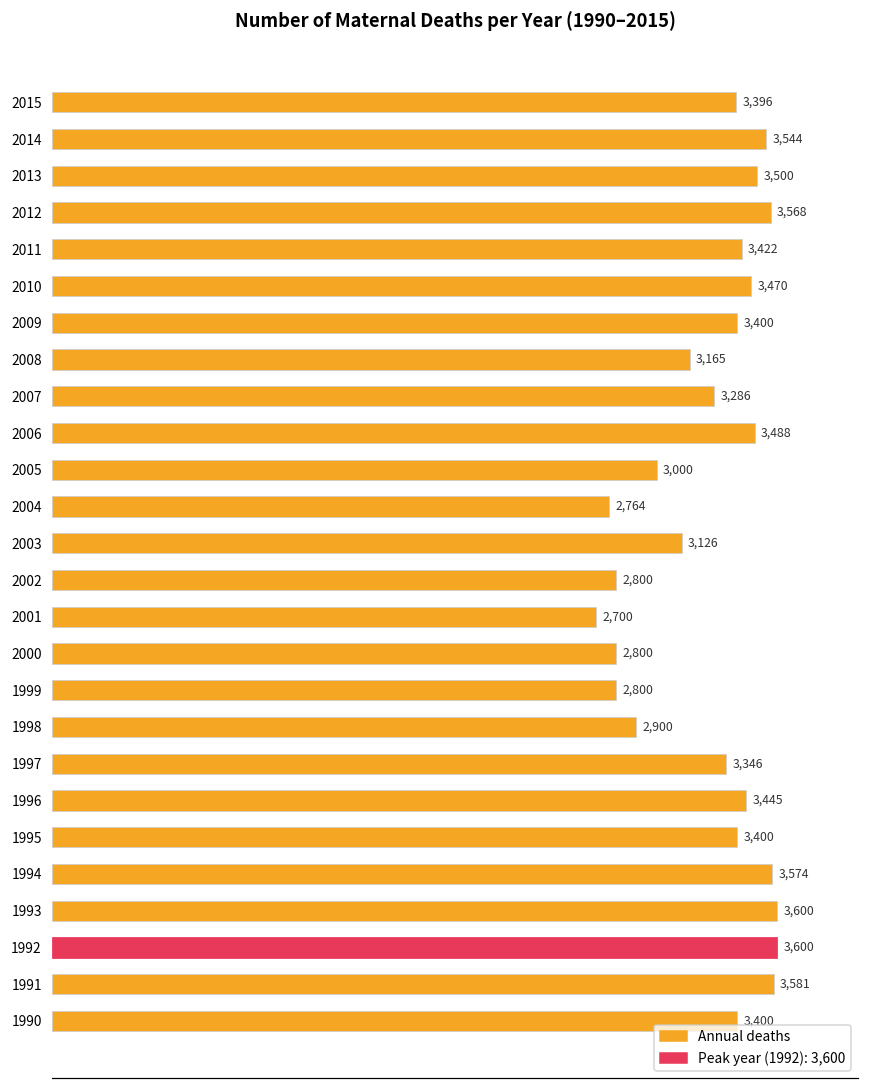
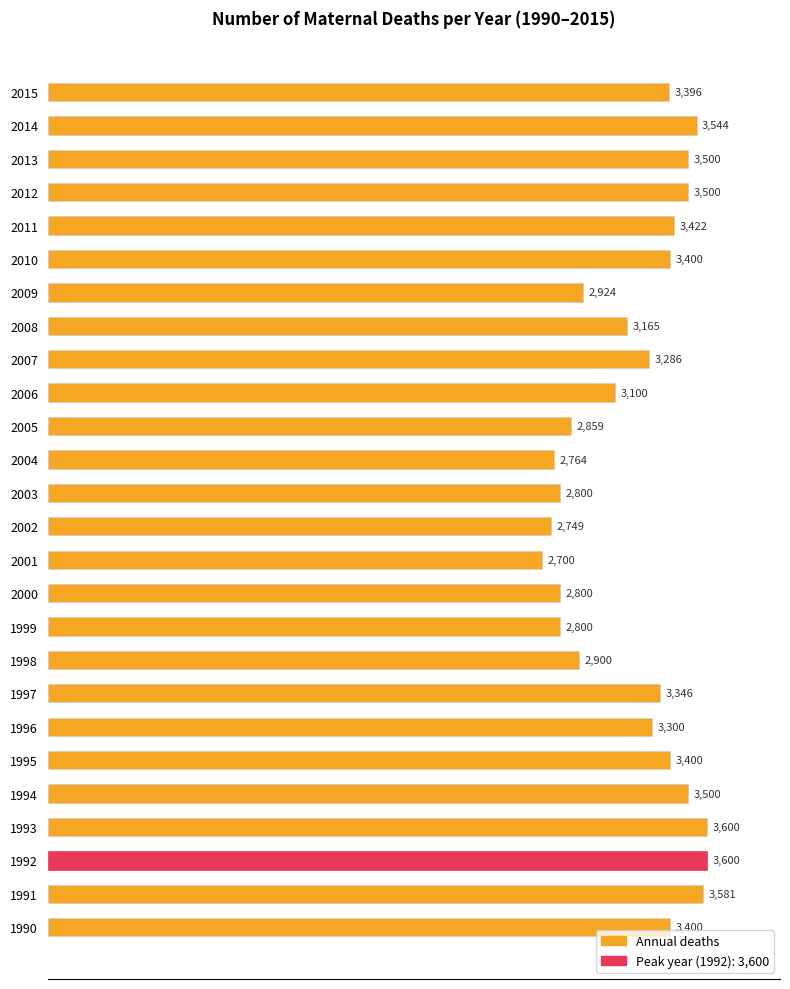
  {
    "2015": "3,396",
    "2014": "3,544",
    "2013": "3,500",
-   "2012": "3,568",
+   "2012": "3,500",
    "2011": "3,422",
-   "2010": "3,470",
-   "2009": "3,400",
+   "2010": "3,400",
+   "2009": "2,924",
    "2008": "3,165",
    "2007": "3,286",
-   "2006": "3,488",
-   "2005": "3,000",
+   "2006": "3,100",
+   "2005": "2,859",
    "2004": "2,764",
-   "2003": "3,126",
-   "2002": "2,800",
+   "2003": "2,800",
+   "2002": "2,749",
    "2001": "2,700",
    "2000": "2,800",
    "1999": "2,800",
    "1998": "2,900",
    "1997": "3,346",
-   "1996": "3,445",
+   "1996": "3,300",
    "1995": "3,400",
-   "1994": "3,574",
+   "1994": "3,500",
    "1993": "3,600",
    "1992": "3,600",
    "1991": "3,581"
  }
